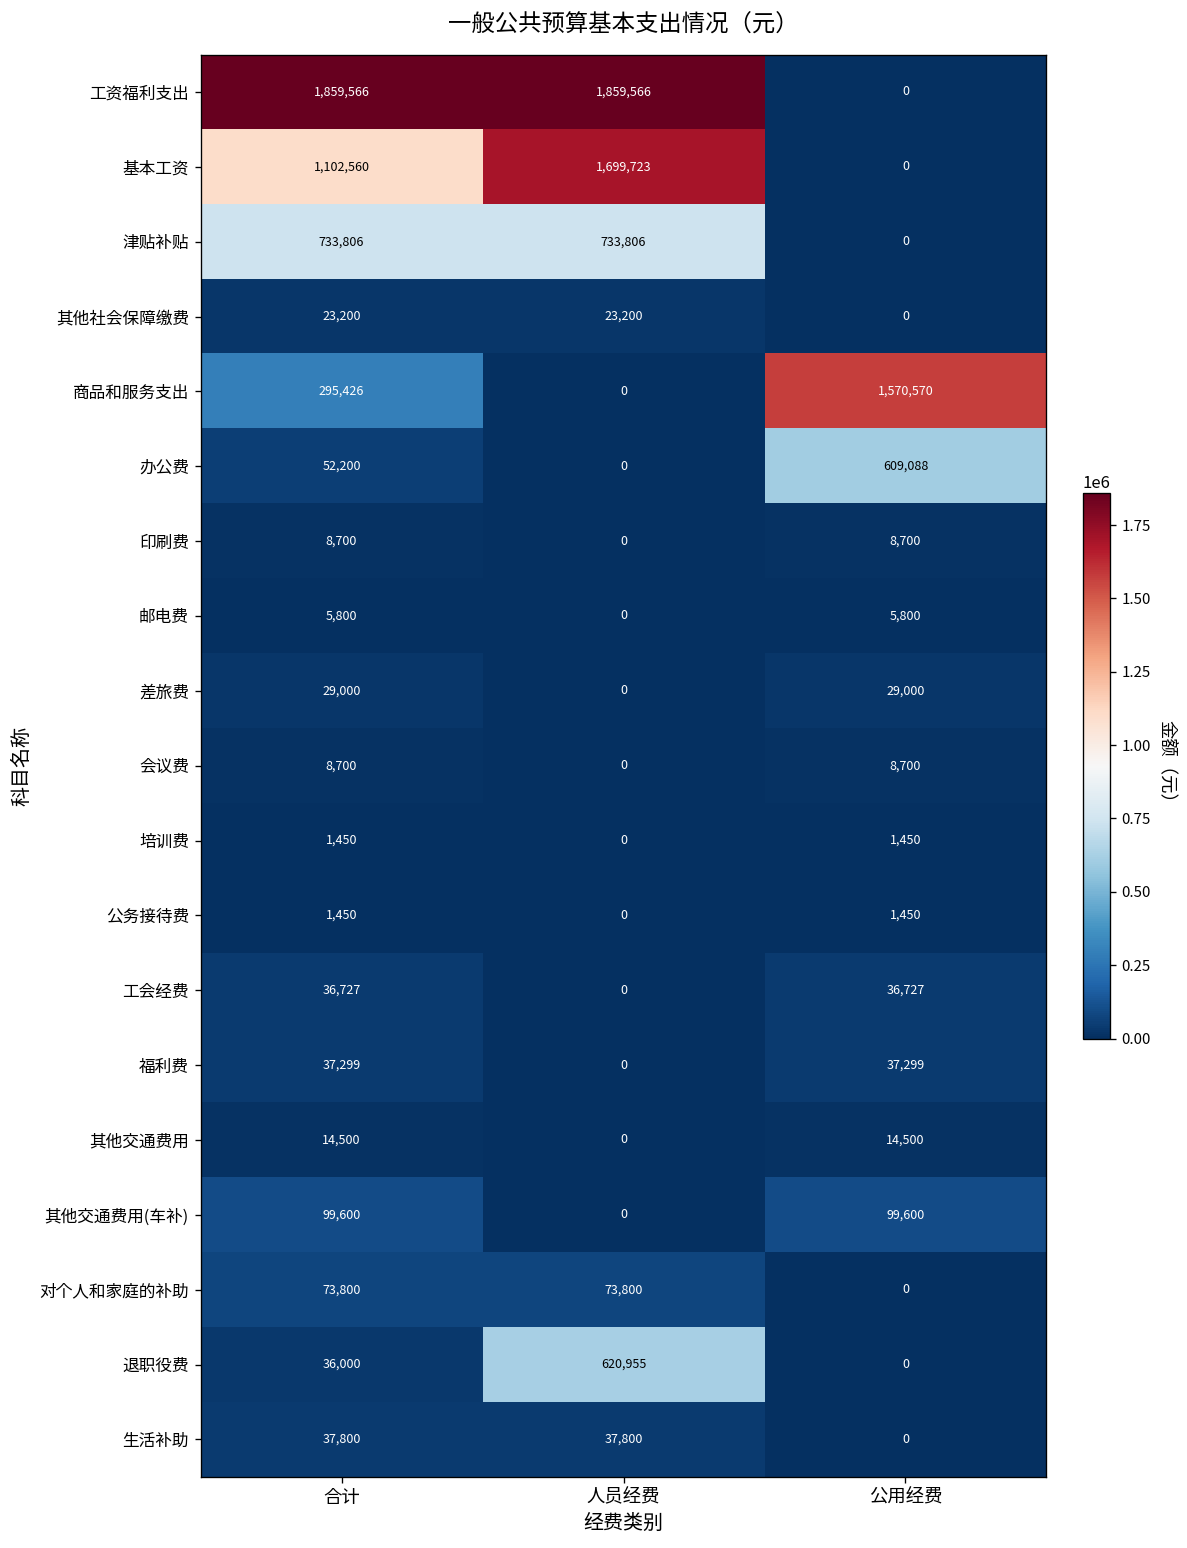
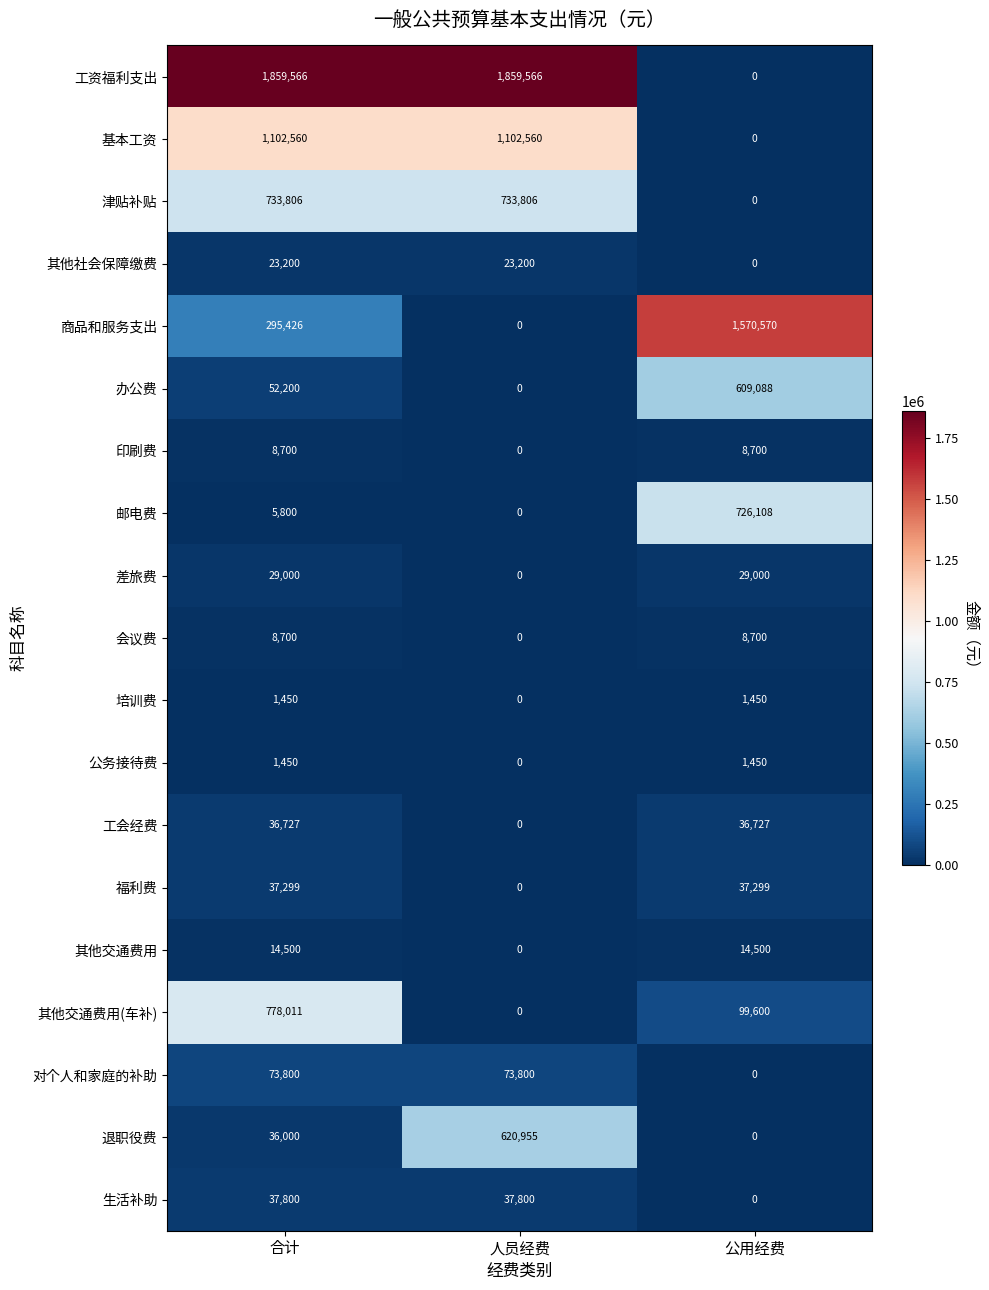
  {
    "工资福利支出": {
      "合计": "1,859,566",
      "人员经费": "1,859,566",
      "公用经费": "0"
    },
    "基本工资": {
      "合计": "1,102,560",
-     "人员经费": "1,699,723",
+     "人员经费": "1,102,560",
      "公用经费": "0"
    },
    "津贴补贴": {
      "合计": "733,806",
      "人员经费": "733,806",
      "公用经费": "0"
    },
    "其他社会保障缴费": {
      "合计": "23,200",
      "人员经费": "23,200",
      "公用经费": "0"
    },
    "商品和服务支出": {
      "合计": "295,426",
      "人员经费": "0",
      "公用经费": "1,570,570"
    },
    "办公费": {
      "合计": "52,200",
      "人员经费": "0",
      "公用经费": "609,088"
    },
    "印刷费": {
      "合计": "8,700",
      "人员经费": "0",
      "公用经费": "8,700"
    },
    "邮电费": {
      "合计": "5,800",
      "人员经费": "0",
-     "公用经费": "5,800"
+     "公用经费": "726,108"
    },
    "差旅费": {
      "合计": "29,000",
      "人员经费": "0",
      "公用经费": "29,000"
    },
    "会议费": {
      "合计": "8,700",
      "人员经费": "0",
      "公用经费": "8,700"
    },
    "培训费": {
      "合计": "1,450",
      "人员经费": "0",
      "公用经费": "1,450"
    },
    "公务接待费": {
      "合计": "1,450",
      "人员经费": "0",
      "公用经费": "1,450"
    },
    "工会经费": {
      "合计": "36,727",
      "人员经费": "0",
      "公用经费": "36,727"
    },
    "福利费": {
      "合计": "37,299",
      "人员经费": "0",
      "公用经费": "37,299"
    },
    "其他交通费用": {
      "合计": "14,500",
      "人员经费": "0",
      "公用经费": "14,500"
    },
    "其他交通费用(车补)": {
-     "合计": "99,600",
+     "合计": "778,011",
      "人员经费": "0",
      "公用经费": "99,600"
    },
    "对个人和家庭的补助": {
      "合计": "73,800",
      "人员经费": "73,800",
      "公用经费": "0"
    },
    "退职役费": {
      "合计": "36,000",
      "人员经费": "620,955",
      "公用经费": "0"
    },
    "生活补助": {
      "合计": "37,800",
      "人员经费": "37,800",
      "公用经费": "0"
    }
  }
